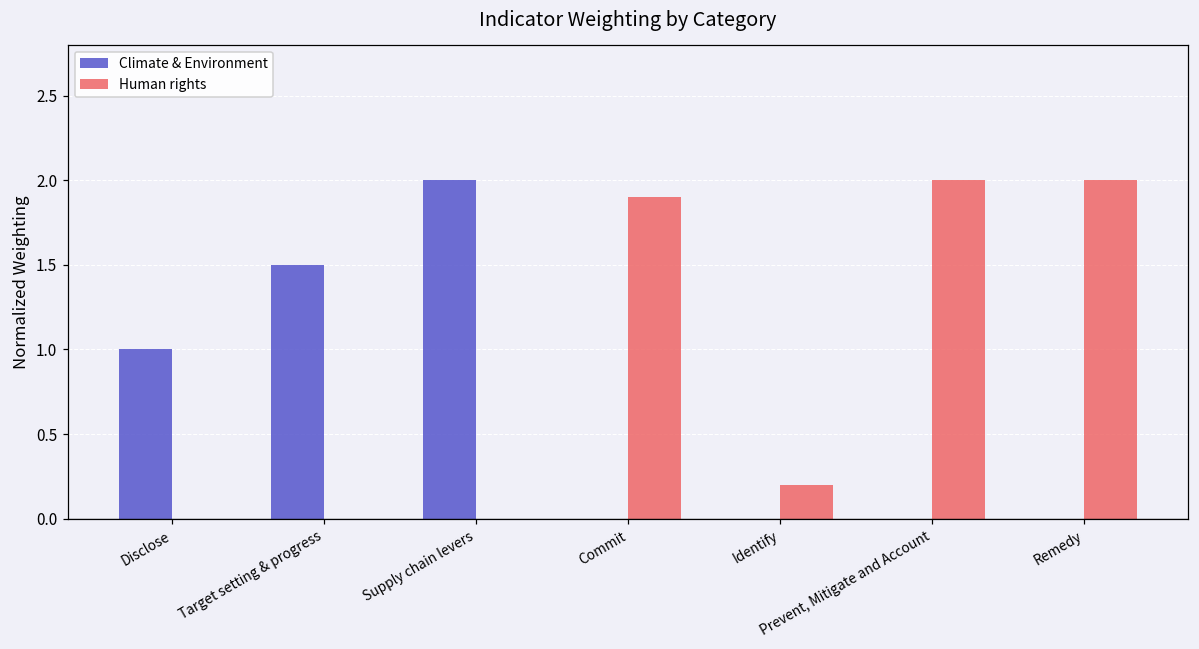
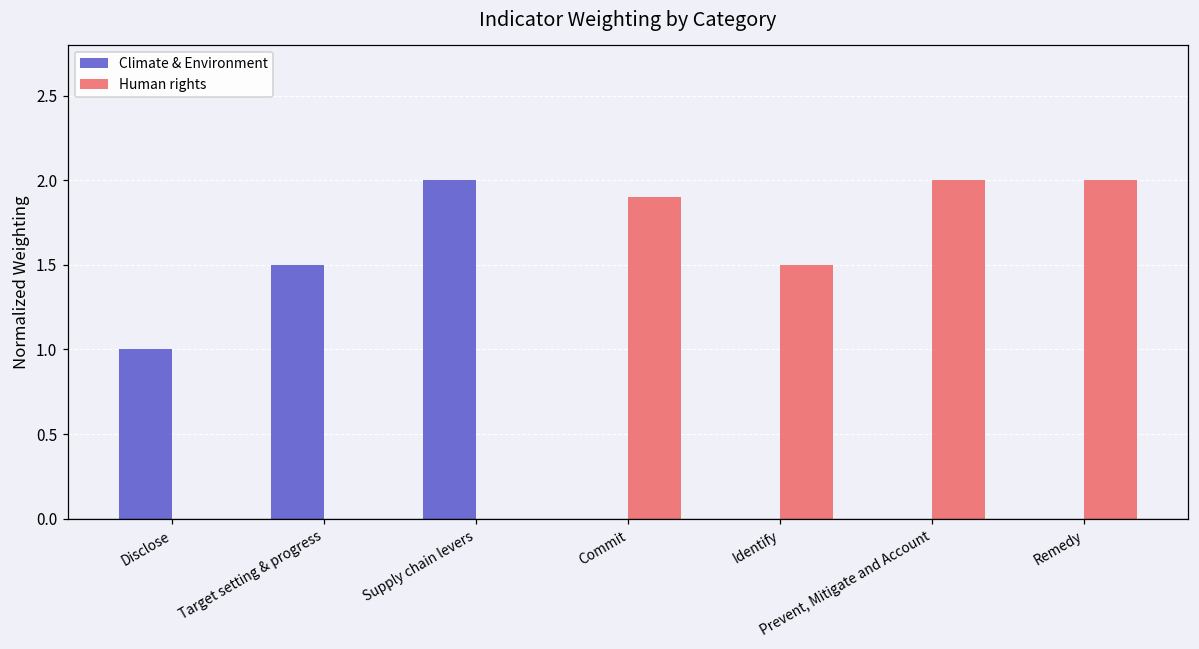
  {
    "Climate & Environment": {
      "Disclose": 1.0,
      "Target setting & progress": 1.5,
      "Supply chain levers": 2.0,
      "Commit": 0.0,
      "Identify": 0.0,
      "Prevent, Mitigate and Account": 0.0,
      "Remedy": 0.0
    },
    "Human rights": {
      "Disclose": 0.0,
      "Target setting & progress": 0.0,
      "Supply chain levers": 0.0,
      "Commit": 1.9,
-     "Identify": 0.2,
+     "Identify": 1.5,
      "Prevent, Mitigate and Account": 2.0,
      "Remedy": 2.0
    }
  }
